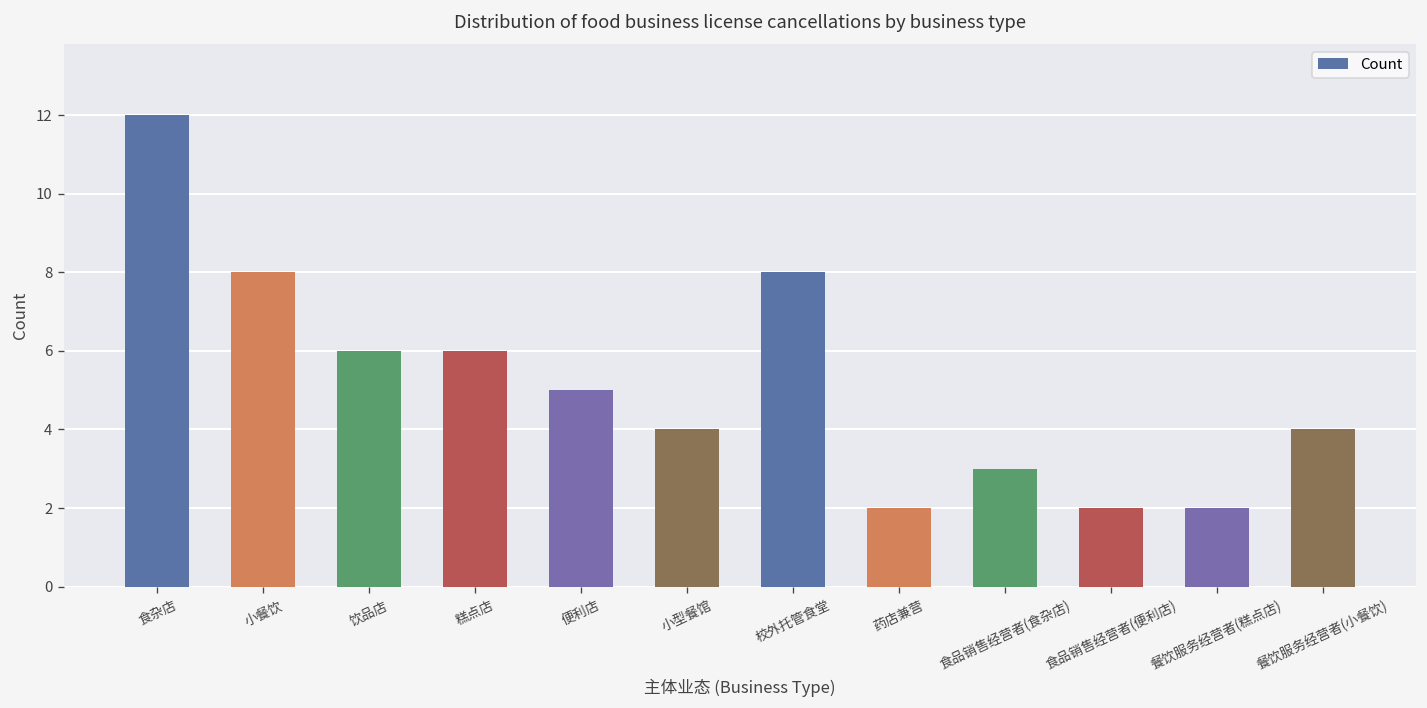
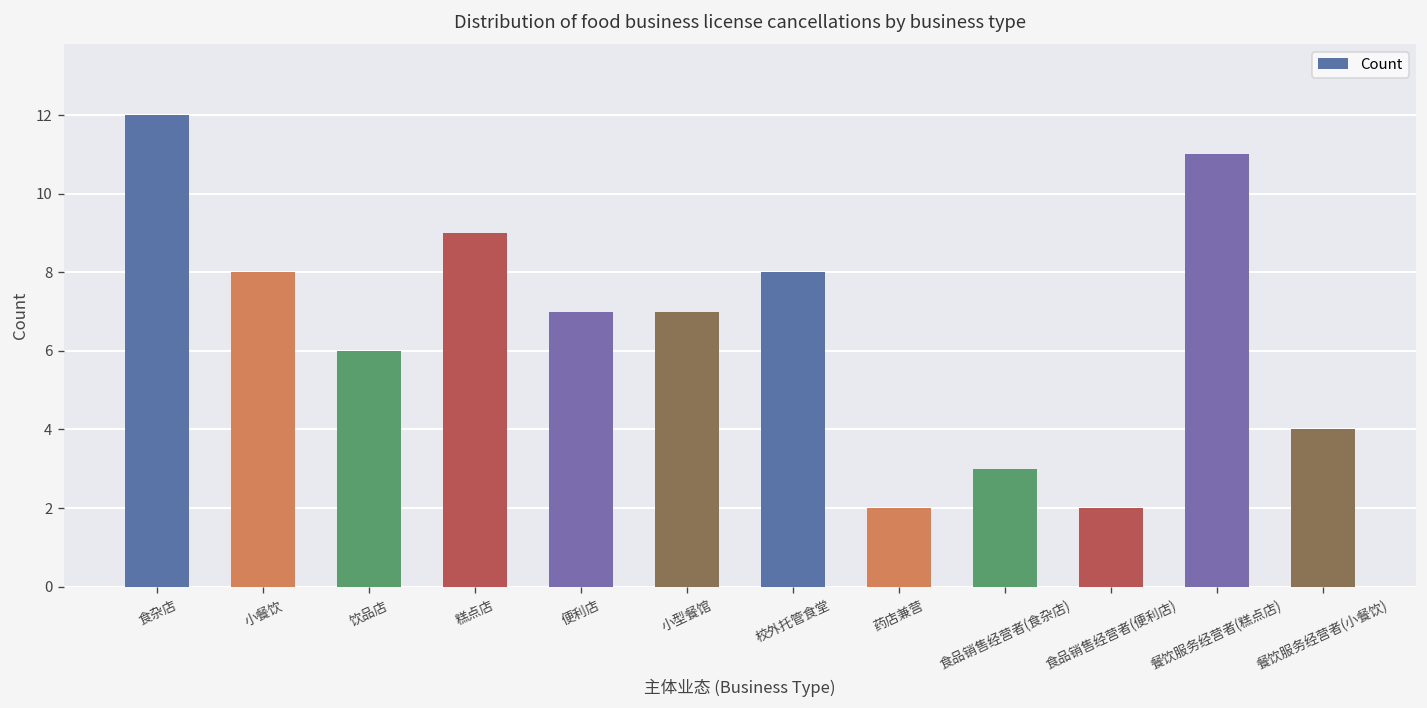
  {
    "食杂店": 12,
    "小餐饮": 8,
    "饮品店": 6,
-   "糕点店": 6,
-   "便利店": 5,
-   "小型餐馆": 4,
+   "糕点店": 9,
+   "便利店": 7,
+   "小型餐馆": 7,
    "校外托管食堂": 8,
    "药店兼营": 2,
    "食品销售经营者(食杂店)": 3,
    "食品销售经营者(便利店)": 2,
-   "餐饮服务经营者(糕点店)": 2,
+   "餐饮服务经营者(糕点店)": 11,
    "餐饮服务经营者(小餐饮)": 4
  }
